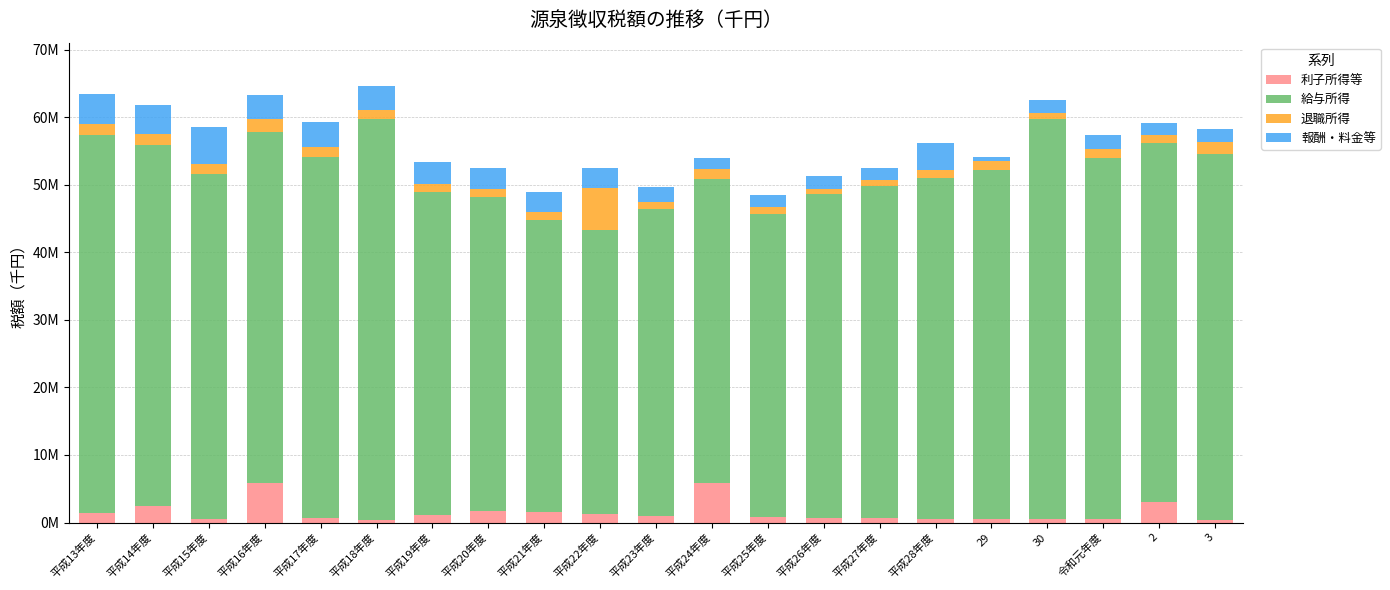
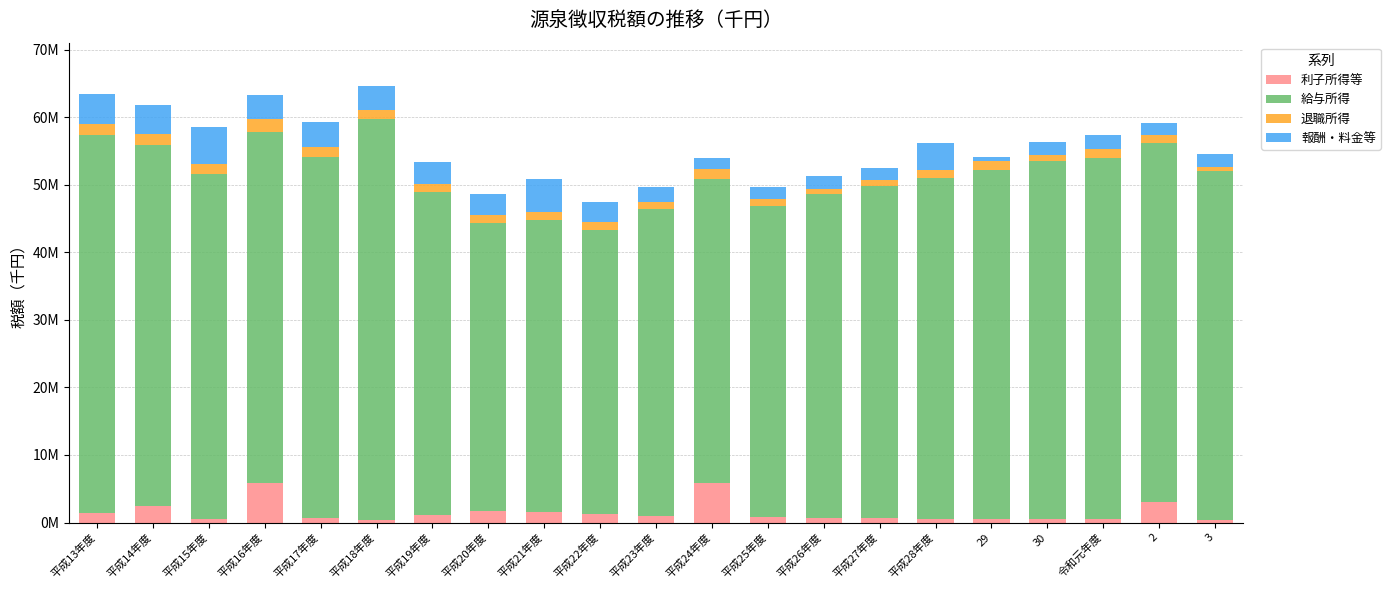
  {
    "利子所得等": {
      "平成13年度": 1000000,
      "平成14年度": 2000000,
      "平成15年度": 1000000,
      "平成16年度": 6000000,
      "平成17年度": 1000000,
      "平成18年度": 0,
      "平成19年度": 1000000,
      "平成20年度": 2000000,
      "平成21年度": 2000000,
      "平成22年度": 1000000,
      "平成23年度": 1000000,
      "平成24年度": 6000000,
      "平成25年度": 1000000,
      "平成26年度": 1000000,
      "平成27年度": 1000000,
      "平成28年度": 1000000,
      "29": 0,
      "30": 1000000,
      "令和元年度": 1000000,
      "2": 3000000
    },
    "給与所得": {
      "平成13年度": 56000000,
      "平成14年度": 54000000,
      "平成15年度": 51000000,
      "平成16年度": 52000000,
      "平成17年度": 53000000,
      "平成18年度": 59000000,
      "平成19年度": 48000000,
-     "平成20年度": 46000000,
+     "平成20年度": 43000000,
      "平成21年度": 43000000,
      "平成22年度": 42000000,
      "平成23年度": 45000000,
      "平成24年度": 45000000,
-     "平成25年度": 45000000,
+     "平成25年度": 46000000,
      "平成26年度": 48000000,
      "平成27年度": 49000000,
      "平成28年度": 50000000,
      "29": 52000000,
-     "30": 59000000,
+     "30": 53000000,
      "令和元年度": 53000000,
      "2": 53000000,
-     "3": 54000000
+     "3": 52000000
    },
    "退職所得": {
      "平成13年度": 2000000,
      "平成14年度": 2000000,
      "平成15年度": 1000000,
      "平成16年度": 2000000,
      "平成17年度": 1000000,
      "平成18年度": 1000000,
      "平成19年度": 1000000,
      "平成20年度": 1000000,
      "平成21年度": 1000000,
-     "平成22年度": 6000000,
+     "平成22年度": 1000000,
      "平成23年度": 1000000,
      "平成24年度": 1000000,
      "平成25年度": 1000000,
      "平成26年度": 1000000,
      "平成27年度": 1000000,
      "平成28年度": 1000000,
      "29": 1000000,
      "30": 1000000,
      "令和元年度": 1000000,
      "2": 1000000,
-     "3": 2000000
+     "3": 1000000
    },
    "報酬・料金等": {
      "平成13年度": 4000000,
      "平成14年度": 4000000,
      "平成15年度": 6000000,
      "平成16年度": 4000000,
      "平成17年度": 4000000,
      "平成18年度": 4000000,
      "平成19年度": 3000000,
      "平成20年度": 3000000,
-     "平成21年度": 3000000,
+     "平成21年度": 5000000,
      "平成22年度": 3000000,
      "平成23年度": 2000000,
      "平成24年度": 2000000,
      "平成25年度": 2000000,
      "平成26年度": 2000000,
      "平成27年度": 2000000,
      "平成28年度": 4000000,
      "29": 1000000,
      "30": 2000000,
      "令和元年度": 2000000,
      "2": 2000000,
      "3": 2000000
    }
  }
